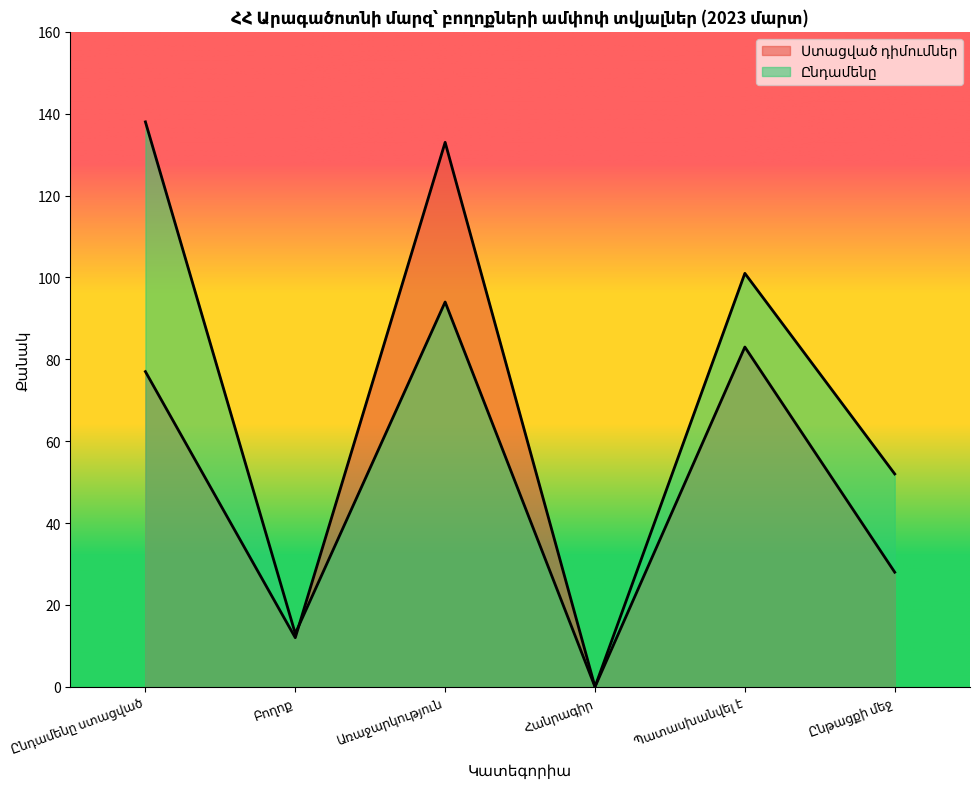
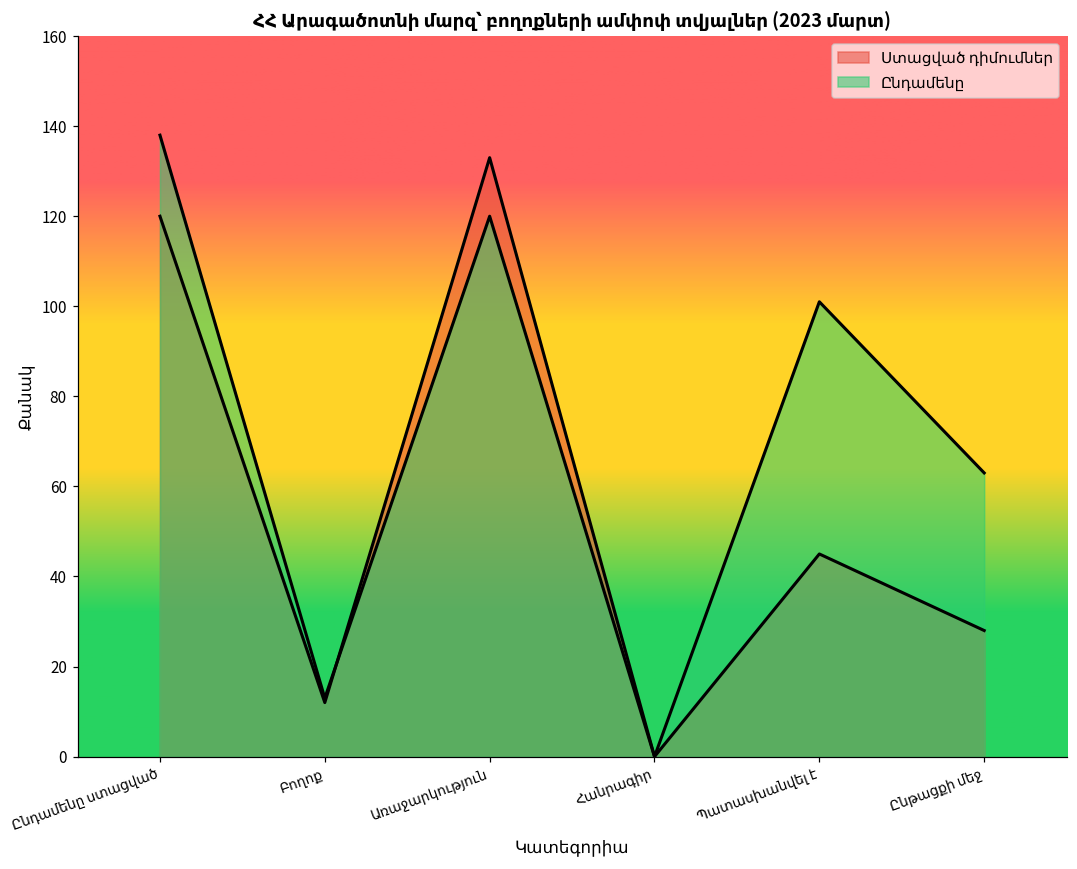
  {
    "Ստացված դիմումներ": {
-     "Ընդամենը ստացված": 77,
+     "Ընդամենը ստացված": 120,
      "Բողոք": 12,
      "Առաջարկություն": 133,
-     "Պատասխանվել է": 83,
+     "Պատասխանվել է": 45,
      "Ընթացքի մեջ": 28
    },
    "Ընդամենը": {
      "Ընդամենը ստացված": 138,
      "Բողոք": 13,
-     "Առաջարկություն": 94,
+     "Առաջարկություն": 120,
      "Պատասխանվել է": 101,
-     "Ընթացքի մեջ": 52
+     "Ընթացքի մեջ": 63
    }
  }
